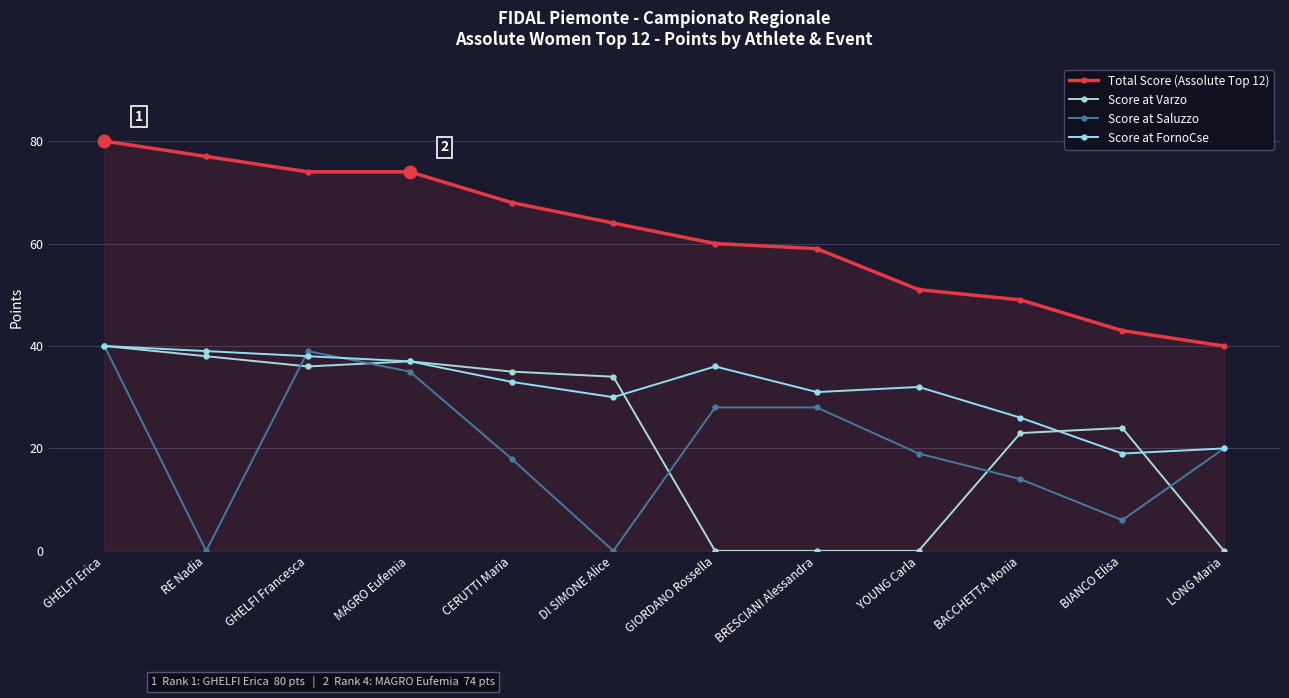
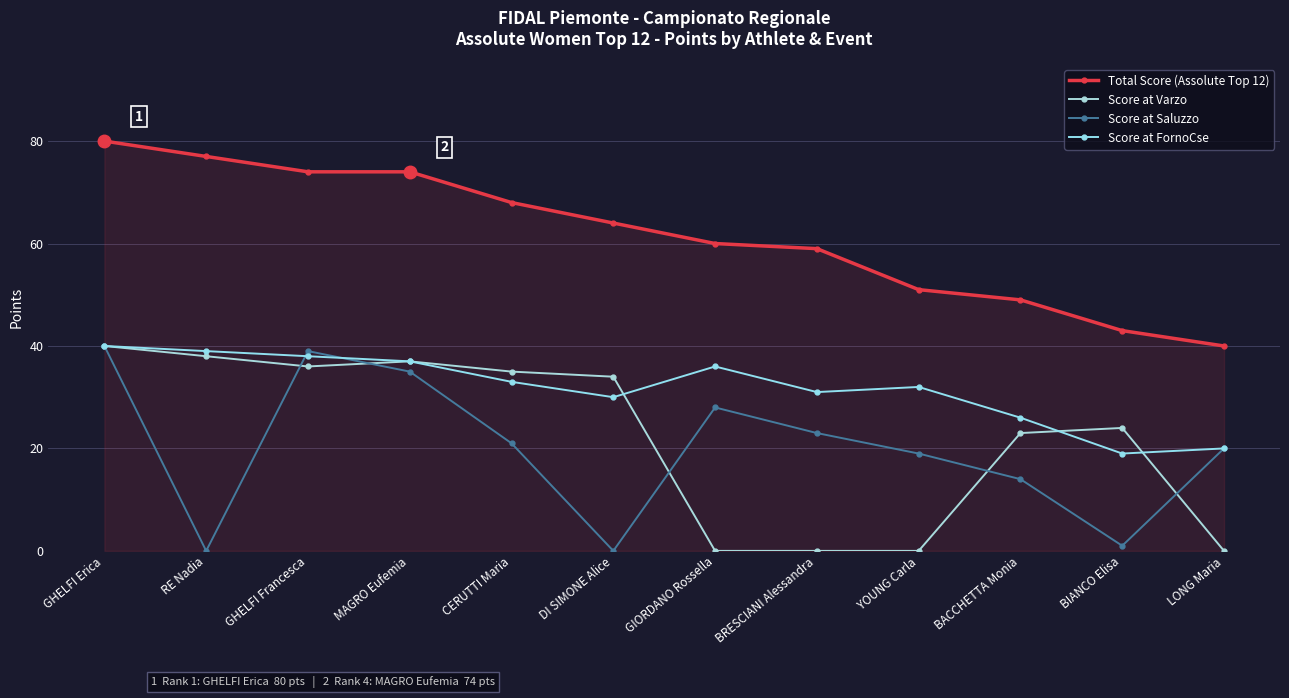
  {
    "Score at Saluzzo": {
      "RE Nadia": 0,
      "GHELFI Francesca": 39,
      "MAGRO Eufemia": 35,
-     "CERUTTI Maria": 18,
+     "CERUTTI Maria": 21,
      "DI SIMONE Alice": 0,
      "GIORDANO Rossella": 28,
-     "BRESCIANI Alessandra": 28,
+     "BRESCIANI Alessandra": 23,
      "YOUNG Carla": 19,
      "BACCHETTA Monia": 14,
-     "BIANCO Elisa": 6
+     "BIANCO Elisa": 1
    }
  }
